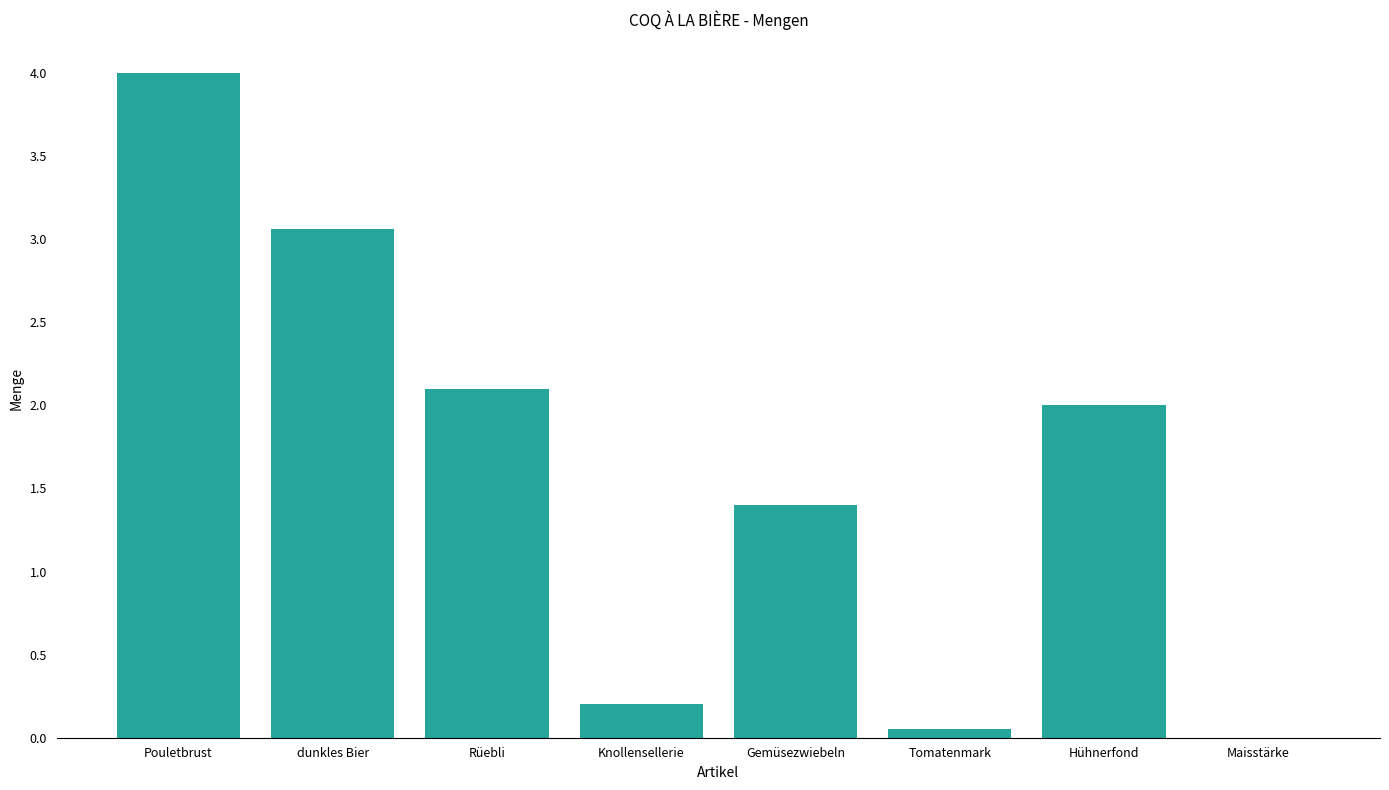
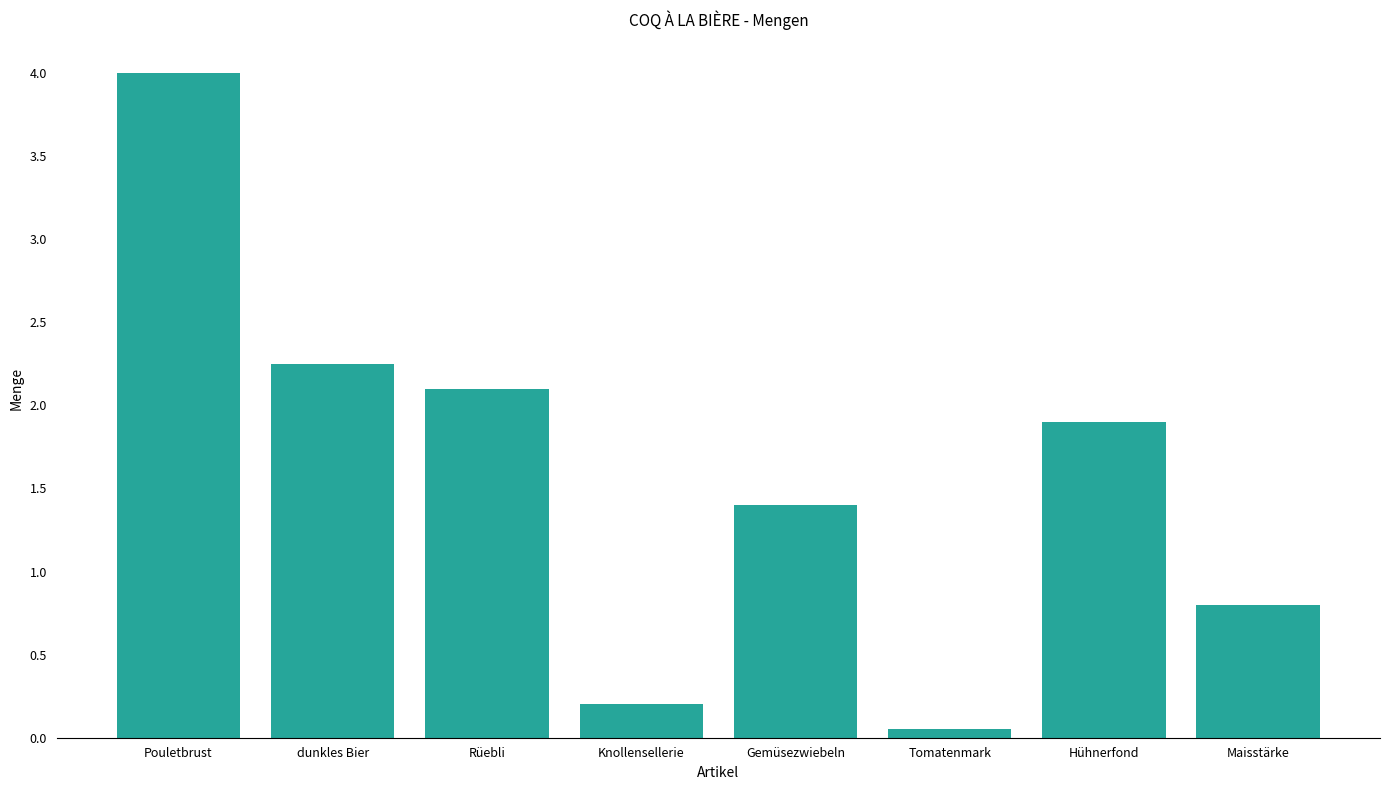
  {
    "Pouletbrust": 4.00,
-   "dunkles Bier": 3.06,
+   "dunkles Bier": 2.25,
    "Rüebli": 2.10,
    "Knollensellerie": 0.20,
    "Gemüsezwiebeln": 1.40,
    "Tomatenmark": 0.05,
-   "Hühnerfond": 2.0,
-   "Maisstärke": 0.0
+   "Hühnerfond": 1.9,
+   "Maisstärke": 0.8
  }
